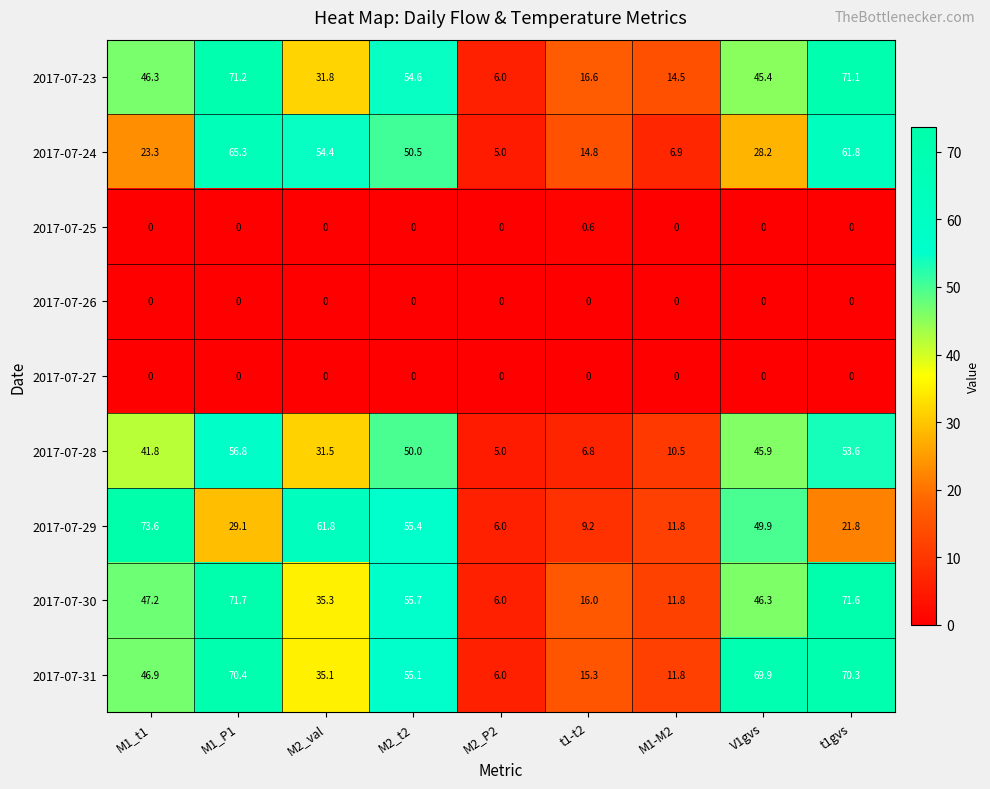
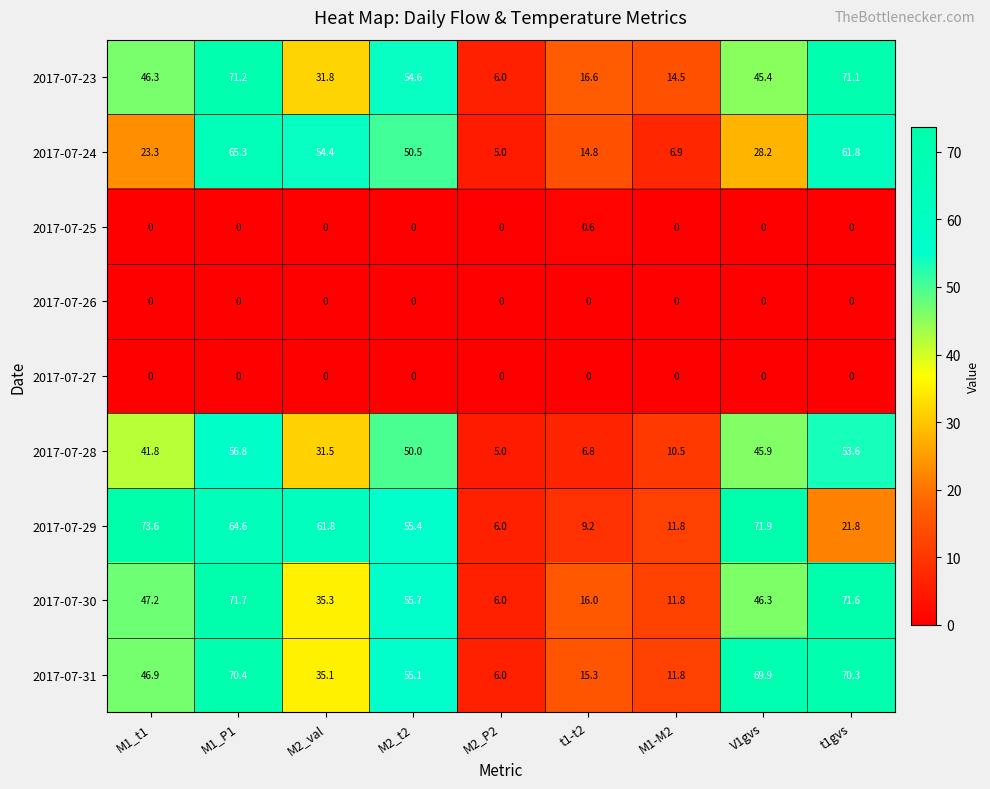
  {
    "2017-07-23": {
      "M1_t1": 46.3,
      "M1_P1": 71.2,
      "M2_val": 31.8,
      "M2_t2": 54.6,
      "M2_P2": 6.0,
      "t1-t2": 16.6,
      "M1-M2": 14.5,
      "V1gvs": 45.4,
      "t1gvs": 71.1
    },
    "2017-07-24": {
      "M1_t1": 23.3,
      "M1_P1": 65.3,
      "M2_val": 54.4,
      "M2_t2": 50.5,
      "M2_P2": 5.0,
      "t1-t2": 14.8,
      "M1-M2": 6.9,
      "V1gvs": 28.2,
      "t1gvs": 61.8
    },
    "2017-07-25": {
      "M1_t1": 0,
      "M1_P1": 0,
      "M2_val": 0,
      "M2_t2": 0,
      "M2_P2": 0,
      "t1-t2": 0.6,
      "M1-M2": 0,
      "V1gvs": 0,
      "t1gvs": 0
    },
    "2017-07-26": {
      "M1_t1": 0,
      "M1_P1": 0,
      "M2_val": 0,
      "M2_t2": 0,
      "M2_P2": 0,
      "t1-t2": 0,
      "M1-M2": 0,
      "V1gvs": 0,
      "t1gvs": 0
    },
    "2017-07-27": {
      "M1_t1": 0,
      "M1_P1": 0,
      "M2_val": 0,
      "M2_t2": 0,
      "M2_P2": 0,
      "t1-t2": 0,
      "M1-M2": 0,
      "V1gvs": 0,
      "t1gvs": 0
    },
    "2017-07-28": {
      "M1_t1": 41.8,
      "M1_P1": 56.8,
      "M2_val": 31.5,
      "M2_t2": 50.0,
      "M2_P2": 5.0,
      "t1-t2": 6.8,
      "M1-M2": 10.5,
      "V1gvs": 45.9,
      "t1gvs": 53.6
    },
    "2017-07-29": {
      "M1_t1": 73.6,
-     "M1_P1": 29.1,
+     "M1_P1": 64.6,
      "M2_val": 61.8,
      "M2_t2": 55.4,
      "M2_P2": 6.0,
      "t1-t2": 9.2,
      "M1-M2": 11.8,
-     "V1gvs": 49.9,
+     "V1gvs": 71.9,
      "t1gvs": 21.8
    },
    "2017-07-30": {
      "M1_t1": 47.2,
      "M1_P1": 71.7,
      "M2_val": 35.3,
      "M2_t2": 55.7,
      "M2_P2": 6.0,
      "t1-t2": 16.0,
      "M1-M2": 11.8,
      "V1gvs": 46.3,
      "t1gvs": 71.6
    },
    "2017-07-31": {
      "M1_t1": 46.9,
      "M1_P1": 70.4,
      "M2_val": 35.1,
      "M2_t2": 55.1,
      "M2_P2": 6.0,
      "t1-t2": 15.3,
      "M1-M2": 11.8,
      "V1gvs": 69.9,
      "t1gvs": 70.3
    }
  }
